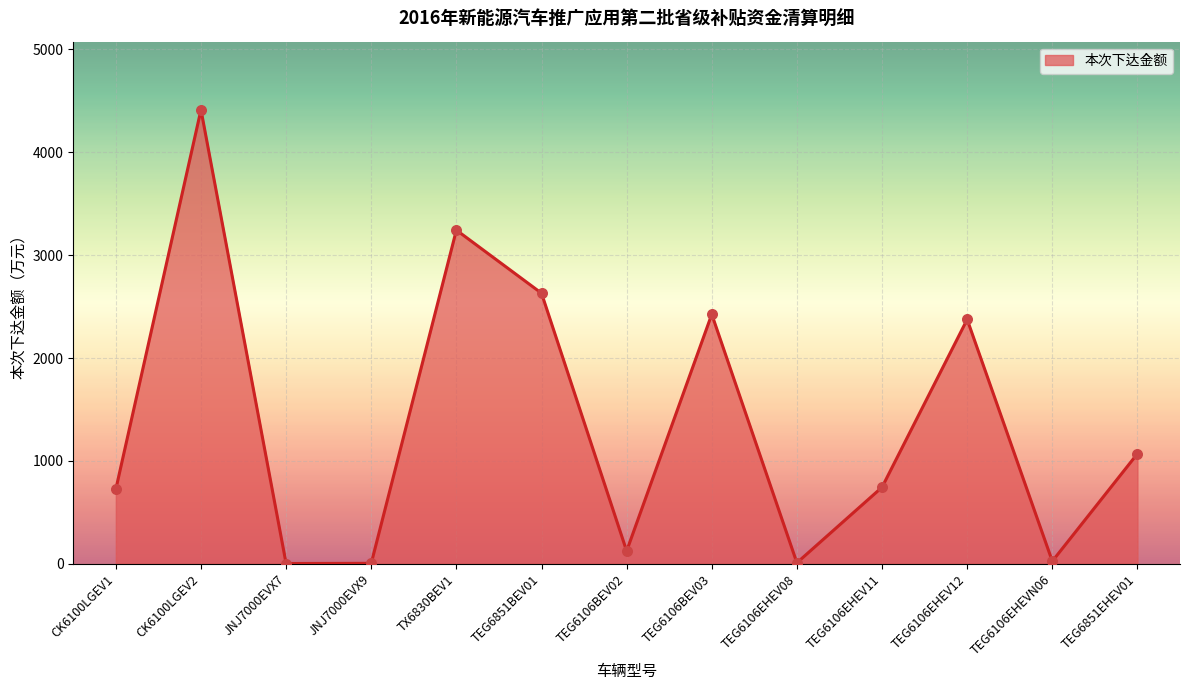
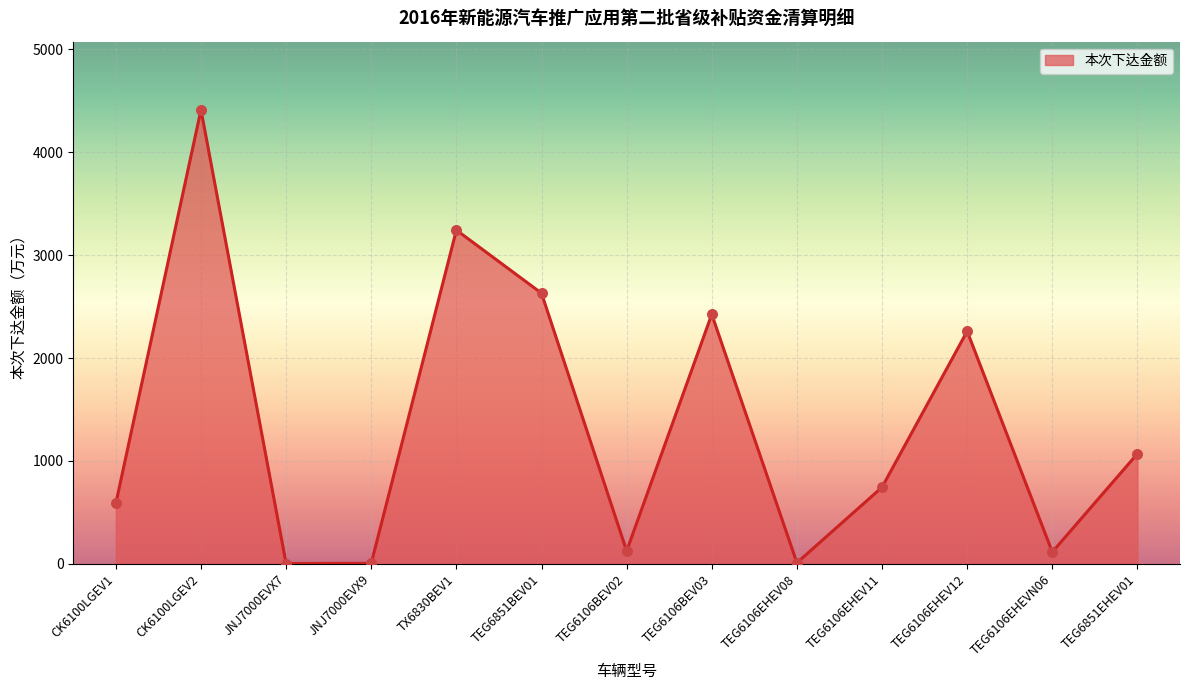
  {
-   "CK6100LGEV1": 730,
+   "CK6100LGEV1": 590,
    "CK6100LGEV2": 4410,
    "JNJ7000EVX7": 0,
    "JNJ7000EVX9": 0,
    "TX6830BEV1": 3240,
    "TEG6851BEV01": 2630,
    "TEG6106BEV02": 130,
    "TEG6106BEV03": 2430,
    "TEG6106EHEV08": 10,
    "TEG6106EHEV11": 740,
-   "TEG6106EHEV12": 2380,
-   "TEG6106EHEVN06": 30,
+   "TEG6106EHEV12": 2260,
+   "TEG6106EHEVN06": 120,
    "TEG6851EHEV01": 1070
  }
